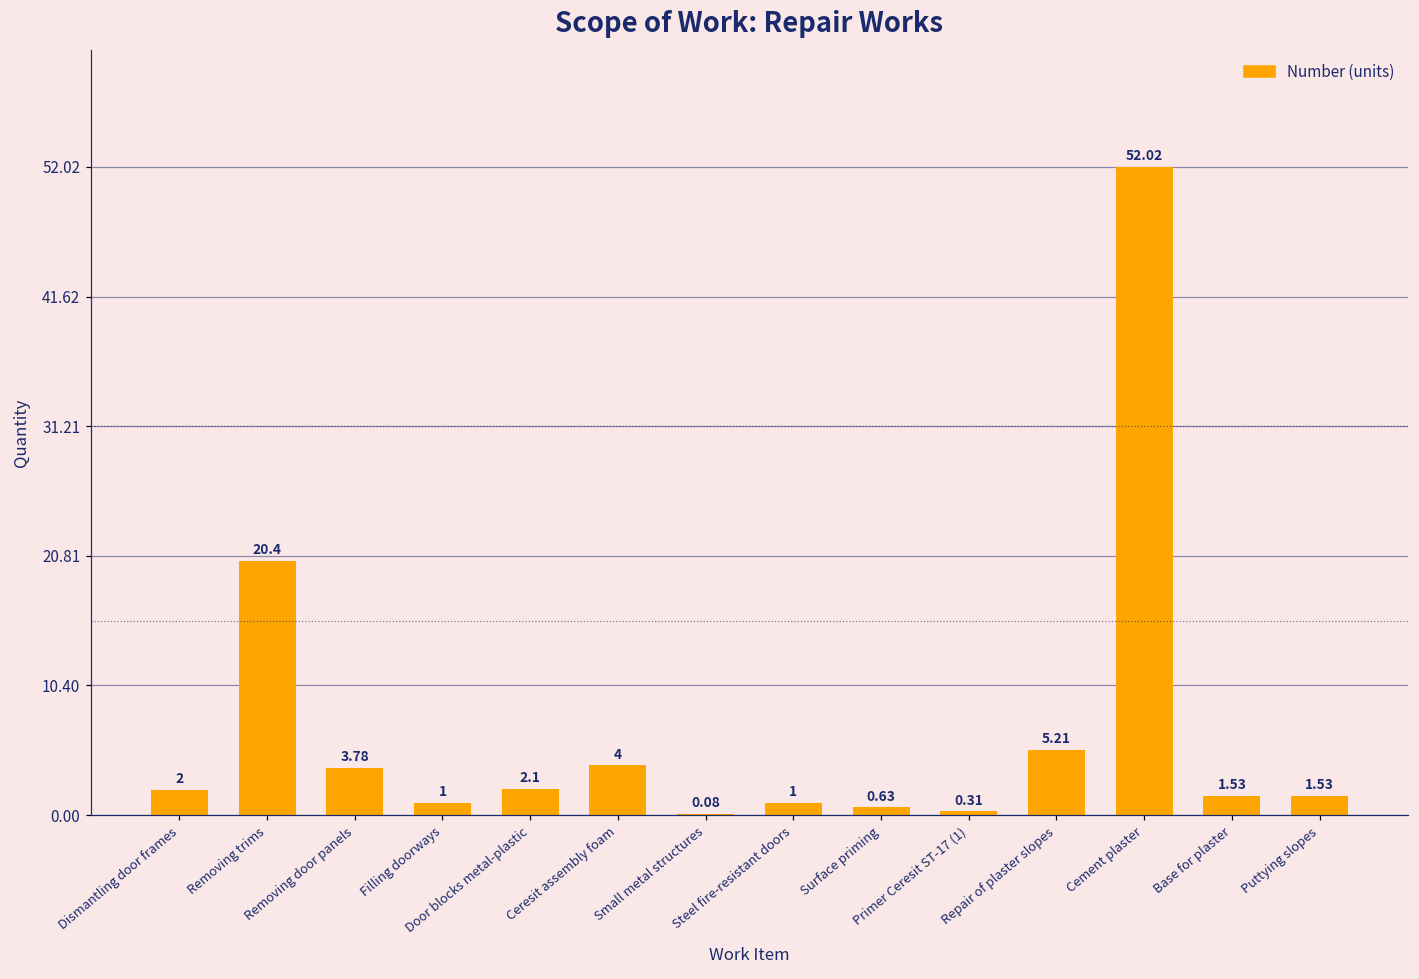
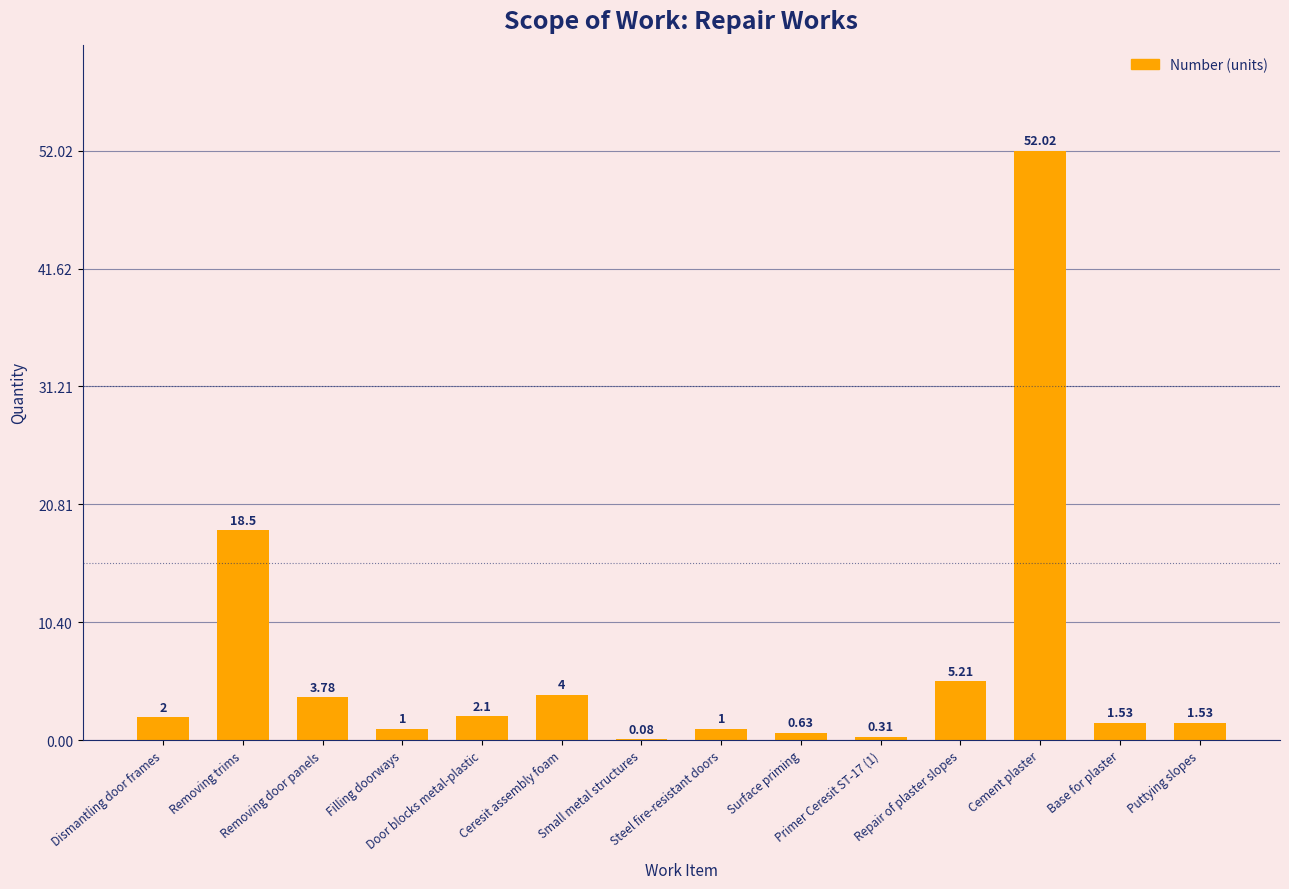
  {
    "Dismantling door frames": 2,
-   "Removing trims": 20.4,
+   "Removing trims": 18.5,
    "Removing door panels": 3.78,
    "Filling doorways": 1,
    "Door blocks metal-plastic": 2.1,
    "Ceresit assembly foam": 4,
    "Small metal structures": 0.08,
    "Steel fire-resistant doors": 1,
    "Surface priming": 0.63,
    "Primer Ceresit ST-17 (1)": 0.31,
    "Repair of plaster slopes": 5.21,
    "Cement plaster": 52.02,
    "Base for plaster": 1.53,
    "Puttying slopes": 1.53
  }
